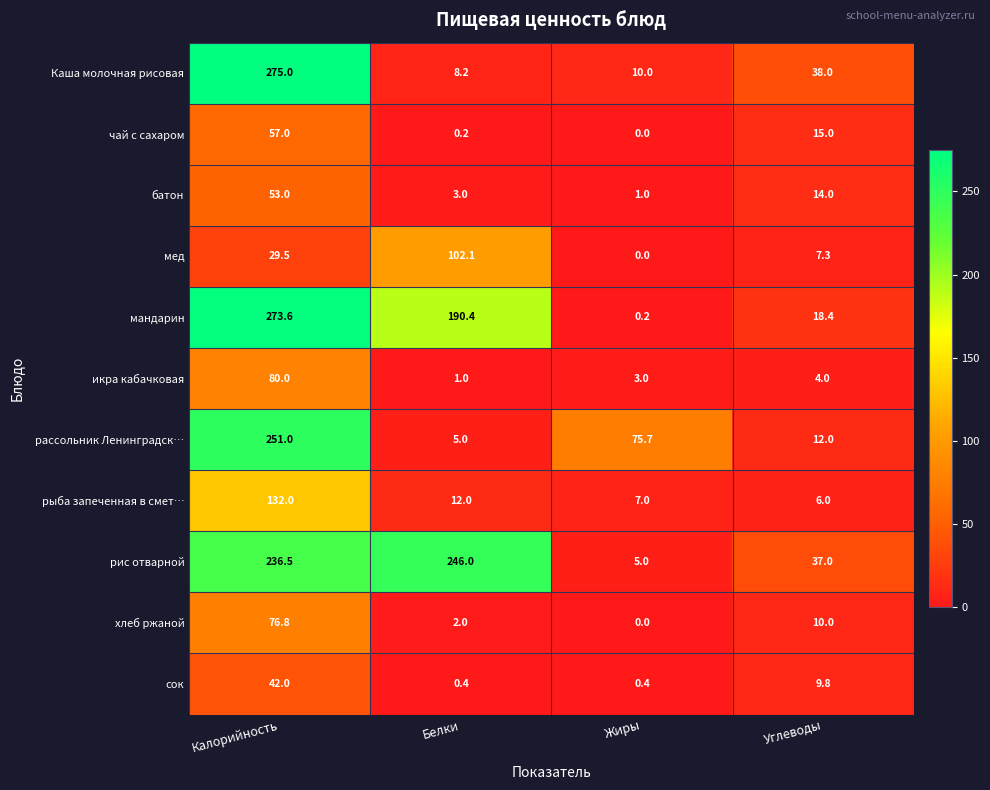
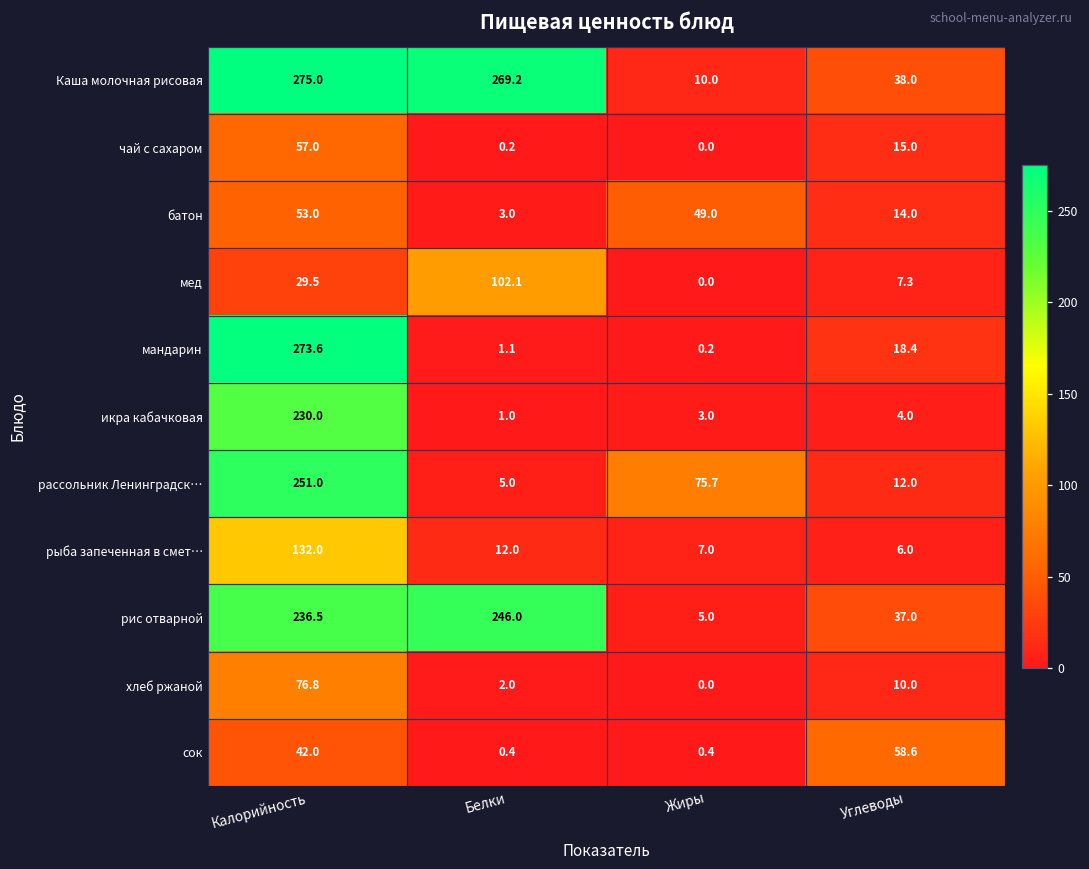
  {
    "Каша молочная рисовая": {
      "Калорийность": 275.0,
-     "Белки": 8.2,
+     "Белки": 269.2,
      "Жиры": 10.0,
      "Углеводы": 38.0
    },
    "чай с сахаром": {
      "Калорийность": 57.0,
      "Белки": 0.2,
      "Жиры": 0.0,
      "Углеводы": 15.0
    },
    "батон": {
      "Калорийность": 53.0,
      "Белки": 3.0,
-     "Жиры": 1.0,
+     "Жиры": 49.0,
      "Углеводы": 14.0
    },
    "мед": {
      "Калорийность": 29.5,
      "Белки": 102.1,
      "Жиры": 0.0,
      "Углеводы": 7.3
    },
    "мандарин": {
      "Калорийность": 273.6,
-     "Белки": 190.4,
+     "Белки": 1.1,
      "Жиры": 0.2,
      "Углеводы": 18.4
    },
    "икра кабачковая": {
-     "Калорийность": 80.0,
+     "Калорийность": 230.0,
      "Белки": 1.0,
      "Жиры": 3.0,
      "Углеводы": 4.0
    },
    "рассольник Ленинградск…": {
      "Калорийность": 251.0,
      "Белки": 5.0,
      "Жиры": 75.7,
      "Углеводы": 12.0
    },
    "рыба запеченная в смет…": {
      "Калорийность": 132.0,
      "Белки": 12.0,
      "Жиры": 7.0,
      "Углеводы": 6.0
    },
    "рис отварной": {
      "Калорийность": 236.5,
      "Белки": 246.0,
      "Жиры": 5.0,
      "Углеводы": 37.0
    },
    "хлеб ржаной": {
      "Калорийность": 76.8,
      "Белки": 2.0,
      "Жиры": 0.0,
      "Углеводы": 10.0
    },
    "сок": {
      "Калорийность": 42.0,
      "Белки": 0.4,
      "Жиры": 0.4,
-     "Углеводы": 9.8
+     "Углеводы": 58.6
    }
  }
